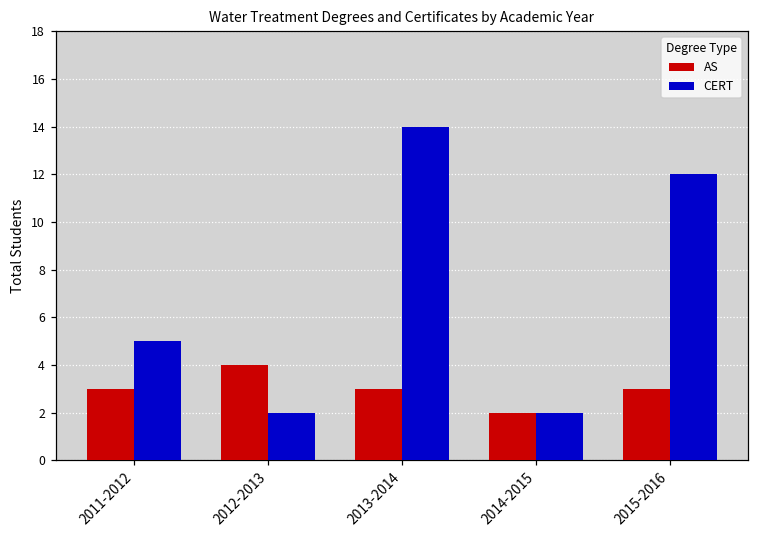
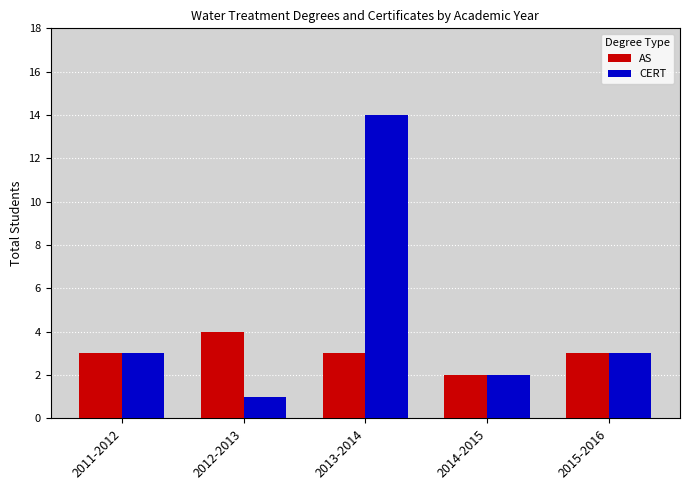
  {
    "AS": {
      "2011-2012": 3,
      "2012-2013": 4,
      "2013-2014": 3,
      "2014-2015": 2,
      "2015-2016": 3
    },
    "CERT": {
-     "2011-2012": 5,
-     "2012-2013": 2,
+     "2011-2012": 3,
+     "2012-2013": 1,
      "2013-2014": 14,
      "2014-2015": 2,
-     "2015-2016": 12
+     "2015-2016": 3
    }
  }
